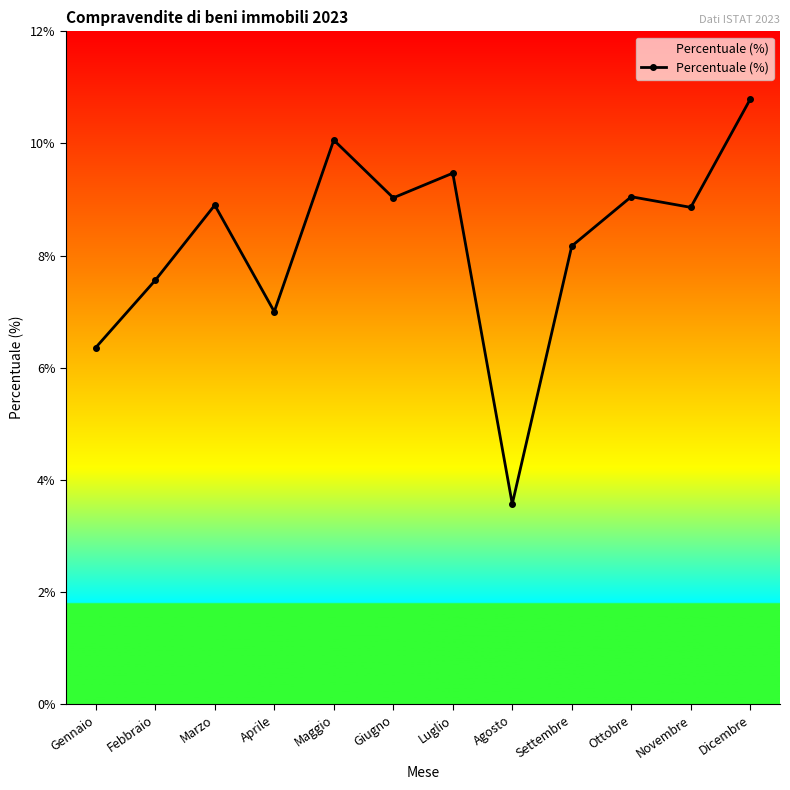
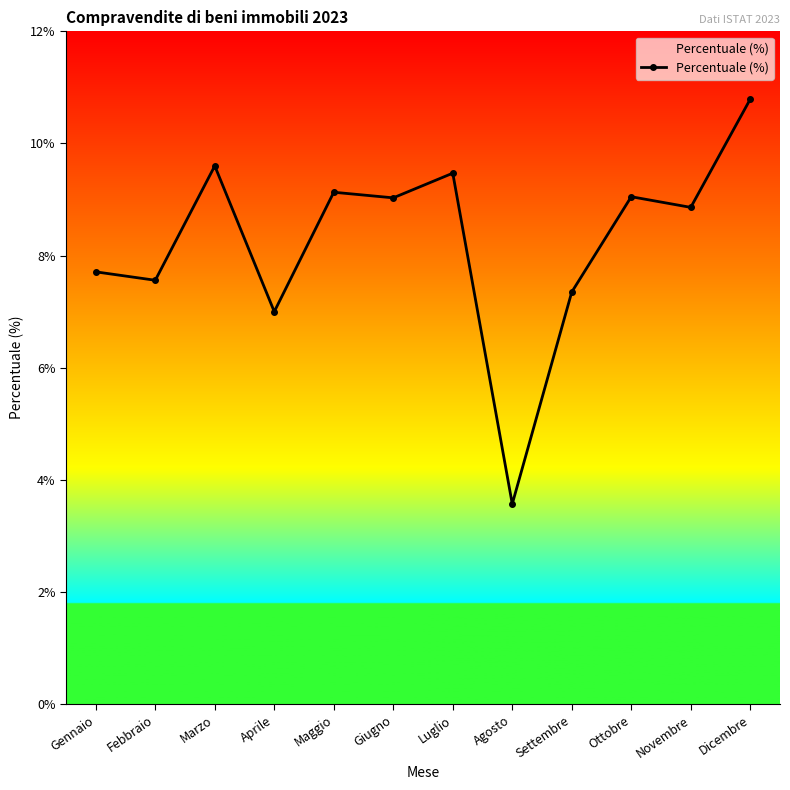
  {
-   "Gennaio": "6.4%",
+   "Gennaio": "7.7%",
    "Febbraio": "7.6%",
-   "Marzo": "8.9%",
+   "Marzo": "9.6%",
    "Aprile": "7.0%",
-   "Maggio": "10.1%",
+   "Maggio": "9.1%",
    "Giugno": "9.0%",
    "Luglio": "9.5%",
    "Agosto": "3.6%",
-   "Settembre": "8.2%",
+   "Settembre": "7.4%",
    "Ottobre": "9.1%",
    "Novembre": "8.9%",
    "Dicembre": "10.8%"
  }
